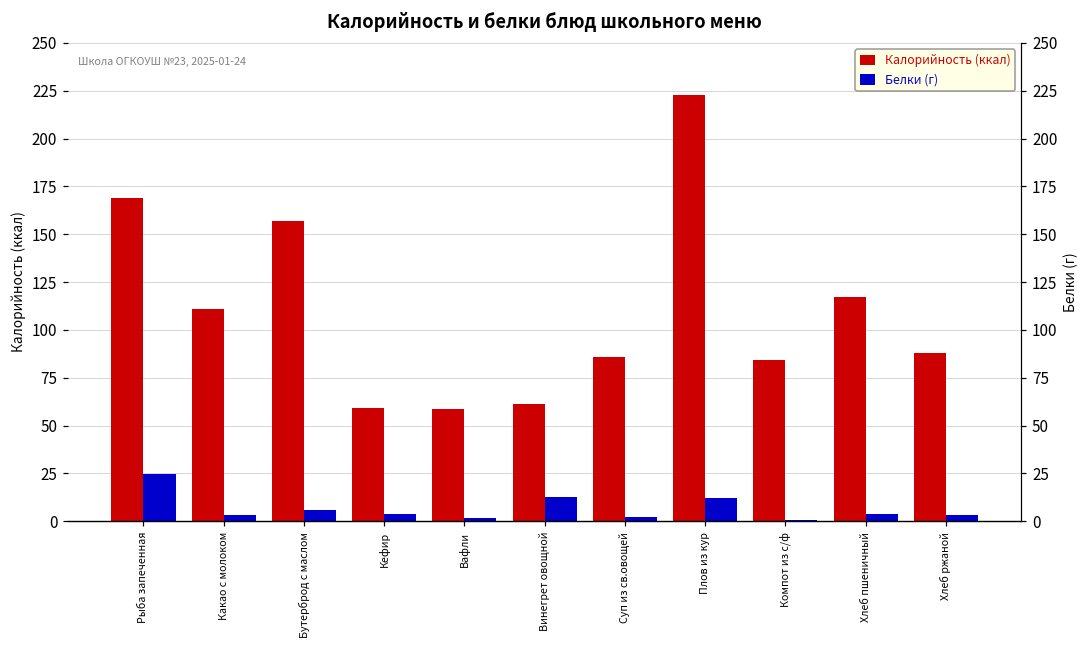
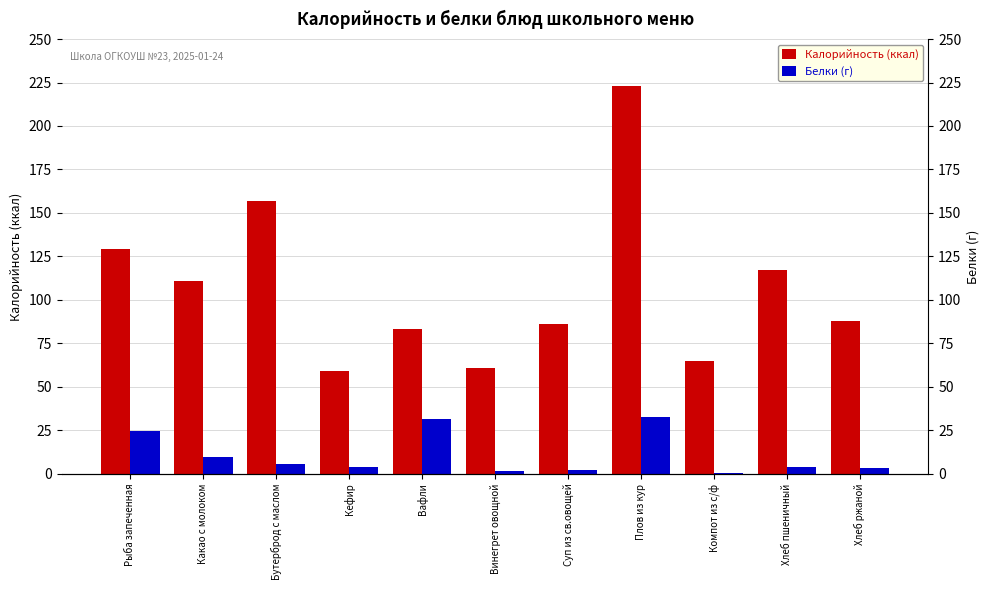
  {
    "Калорийность (ккал)": {
-     "Рыба запеченная": 169,
+     "Рыба запеченная": 129,
      "Какао с молоком": 111,
      "Бутерброд с маслом": 157,
      "Кефир": 59,
-     "Вафли": 59,
+     "Вафли": 83,
      "Винегрет овощной": 61,
      "Суп из св.овощей": 86,
      "Плов из кур": 223,
-     "Компот из с/ф": 84,
+     "Компот из с/ф": 65,
      "Хлеб пшеничный": 117,
      "Хлеб ржаной": 88
    },
    "Белки (г)": {
      "Рыба запеченная": 25,
-     "Какао с молоком": 3,
+     "Какао с молоком": 10,
      "Бутерброд с маслом": 6,
      "Кефир": 4,
-     "Вафли": 2,
-     "Винегрет овощной": 13,
+     "Вафли": 31,
+     "Винегрет овощной": 2,
      "Суп из св.овощей": 2,
-     "Плов из кур": 12,
+     "Плов из кур": 32,
      "Хлеб пшеничный": 4,
      "Хлеб ржаной": 3
    }
  }
